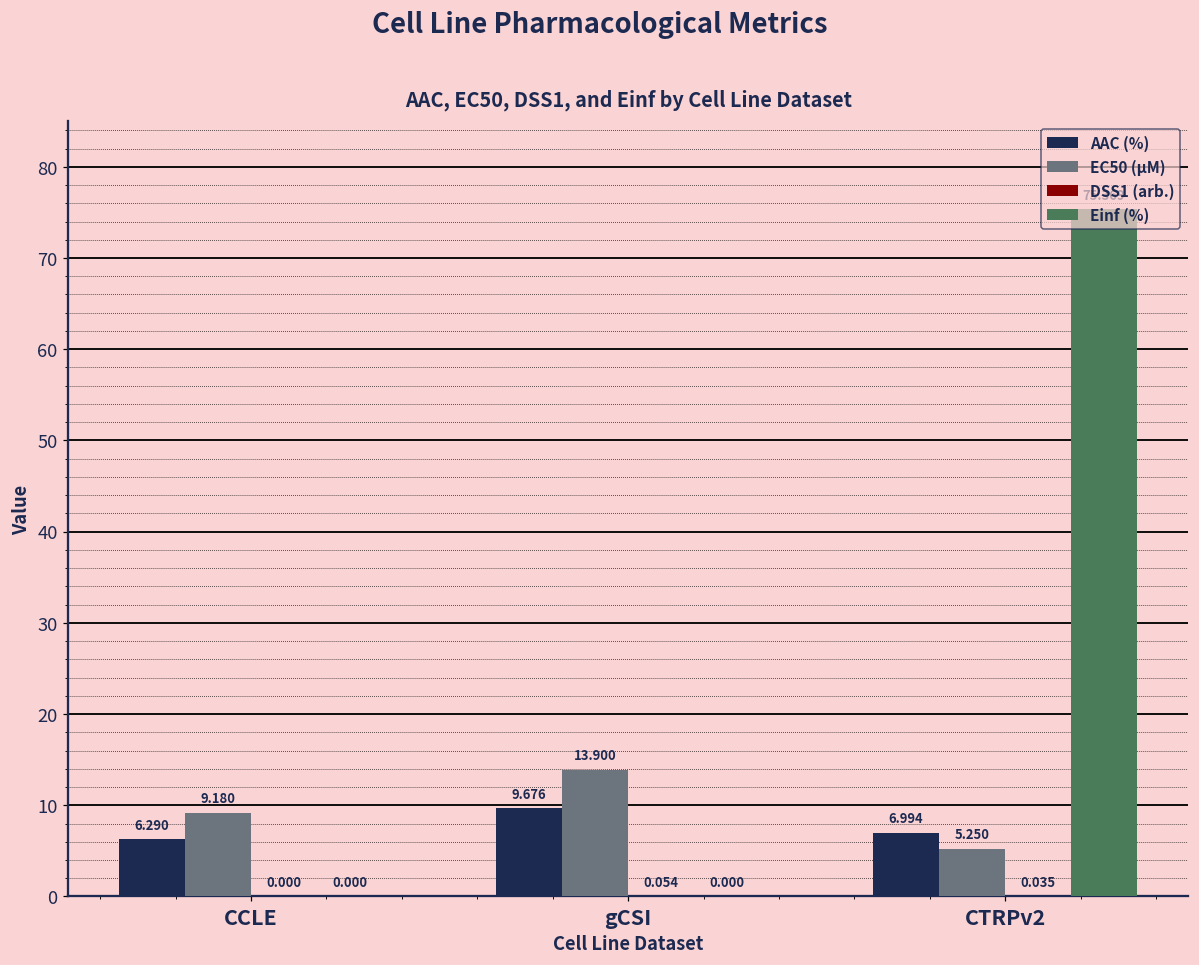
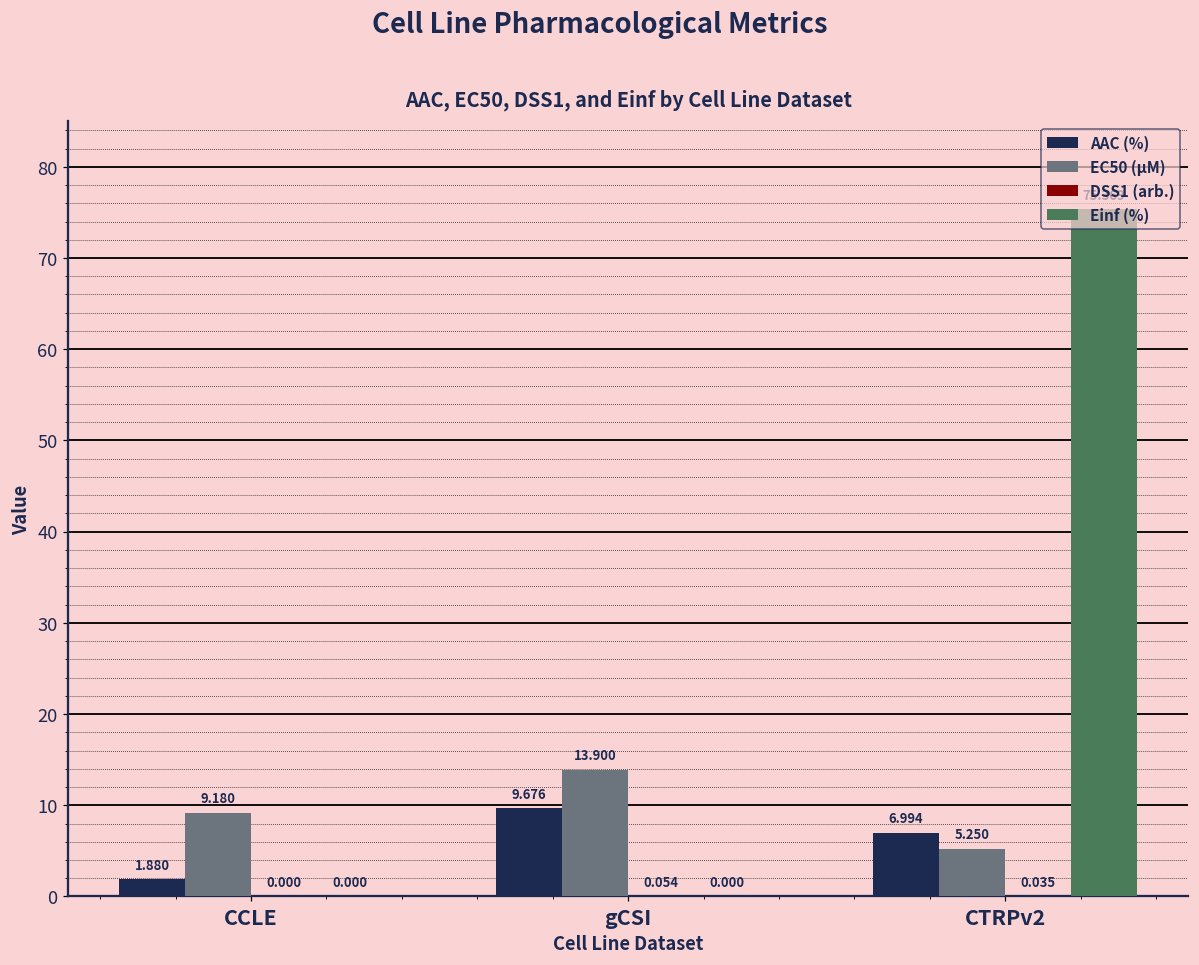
  {
    "AAC (%)": {
-     "CCLE": 6.290,
+     "CCLE": 1.880,
      "gCSI": 9.676,
      "CTRPv2": 6.994
    },
    "DSS1 (arb.)": {
      "CCLE": 0.000,
      "gCSI": 0.054,
      "CTRPv2": 0.035
    }
  }
